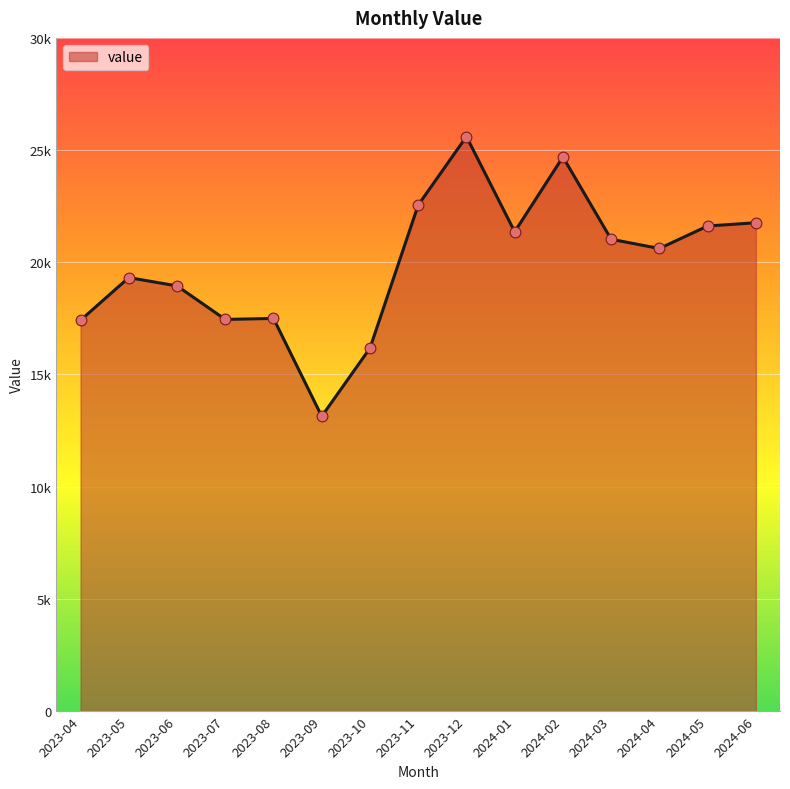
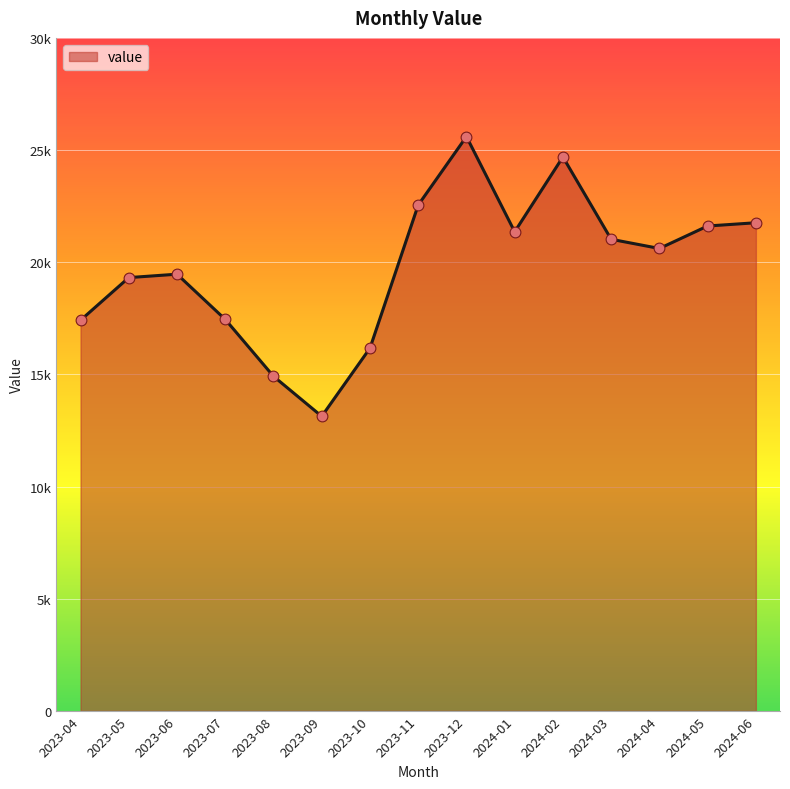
  {
    "2023-04": 17400,
    "2023-05": 19300,
-   "2023-06": 18900,
+   "2023-06": 19500,
    "2023-07": 17500,
-   "2023-08": 17500,
+   "2023-08": 14900,
    "2023-09": 13100,
    "2023-10": 16200,
    "2023-11": 22600,
    "2023-12": 25600,
    "2024-01": 21400,
    "2024-02": 24700,
    "2024-03": 21000,
    "2024-04": 20600,
    "2024-05": 21600,
    "2024-06": 21800
  }
